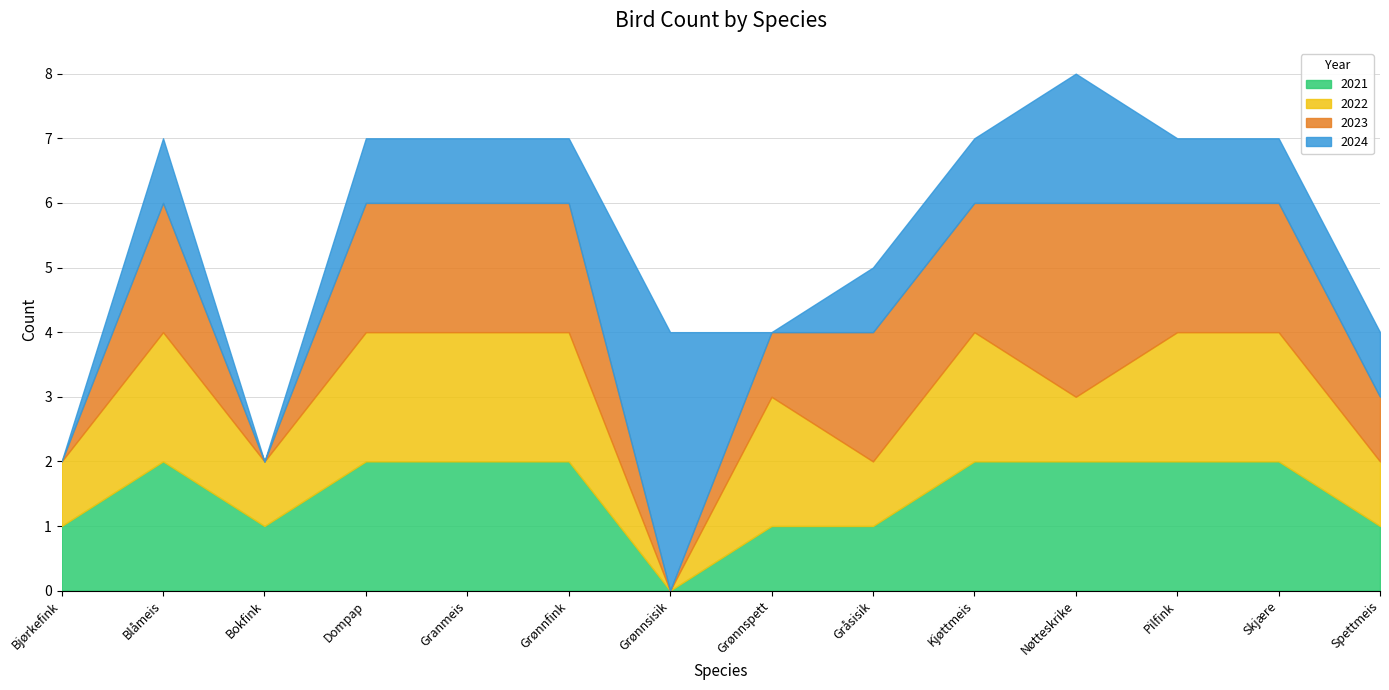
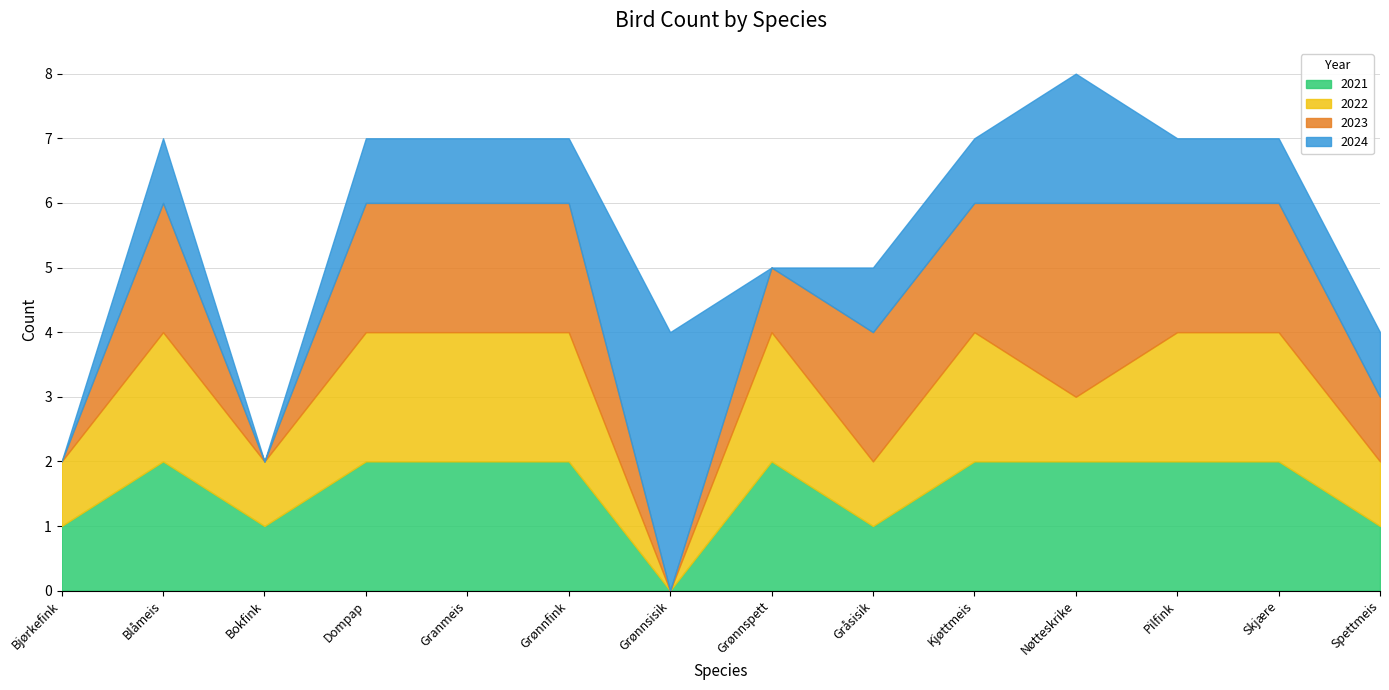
  {
    "2021": {
      "Bjørkefink": 1,
      "Blåmeis": 2,
      "Bokfink": 1,
      "Dompap": 2,
      "Granmeis": 2,
      "Grønnfink": 2,
-     "Grønnspett": 1,
+     "Grønnspett": 2,
      "Gråsisik": 1,
      "Kjøttmeis": 2,
      "Nøtteskrike": 2,
      "Pilfink": 2,
      "Skjære": 2,
      "Spettmeis": 1
    },
    "2023": {
      "Blåmeis": 2,
      "Dompap": 2,
      "Granmeis": 2,
      "Grønnfink": 2,
      "Gråsisik": 2,
      "Kjøttmeis": 2,
      "Nøtteskrike": 3,
      "Pilfink": 2,
      "Skjære": 2,
      "Spettmeis": 1
    },
    "2024": {
      "Blåmeis": 1,
      "Dompap": 1,
      "Granmeis": 1,
      "Grønnfink": 1,
      "Grønnsisik": 4,
      "Gråsisik": 1,
      "Kjøttmeis": 1,
      "Nøtteskrike": 2,
      "Pilfink": 1,
      "Skjære": 1,
      "Spettmeis": 1
    }
  }
